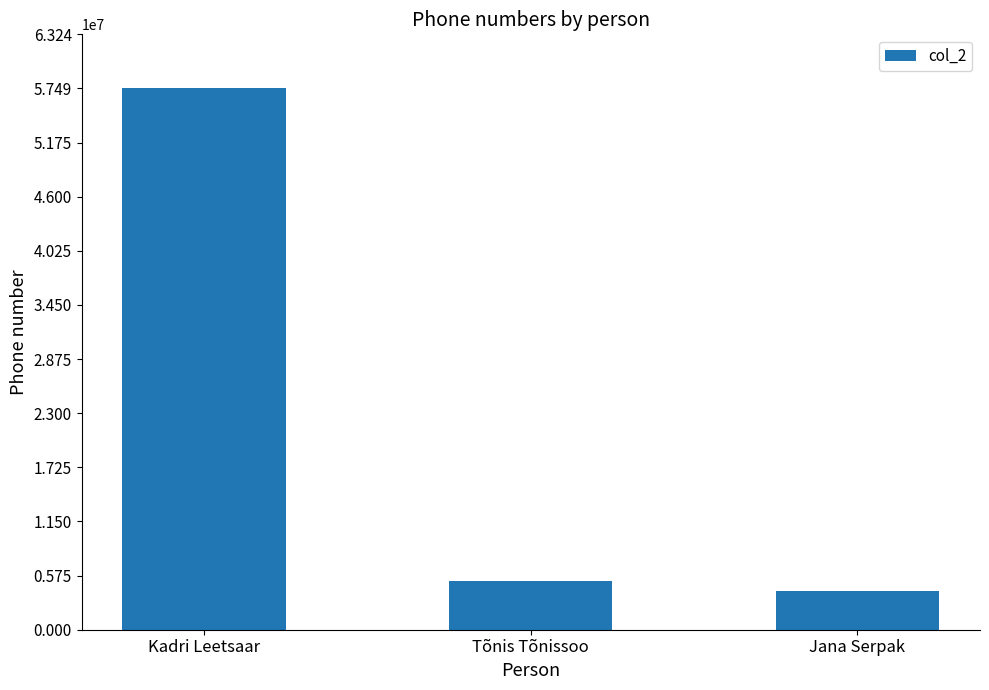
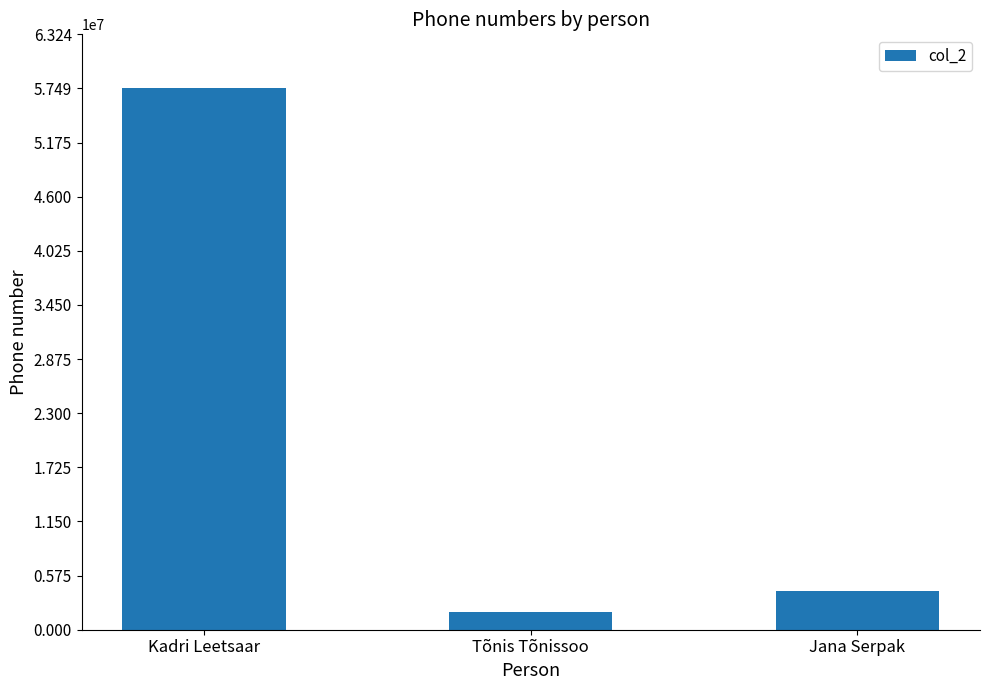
  {
    "Kadri Leetsaar": 57000000,
-   "Tõnis Tõnissoo": 5000000,
+   "Tõnis Tõnissoo": 2000000,
    "Jana Serpak": 4000000
  }
